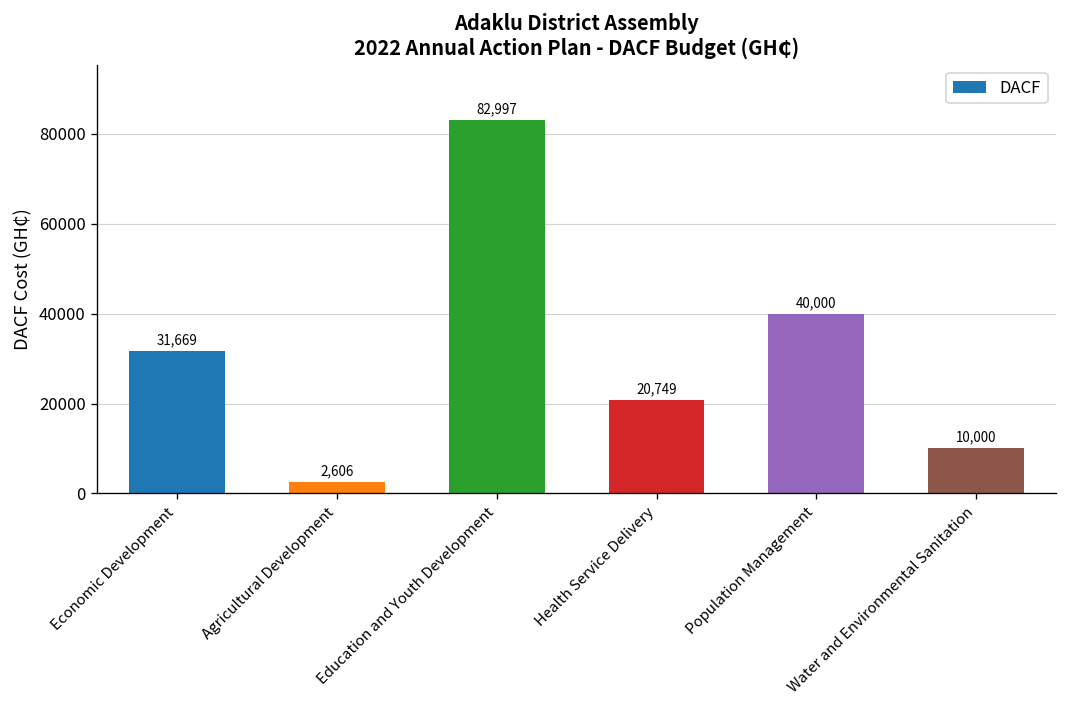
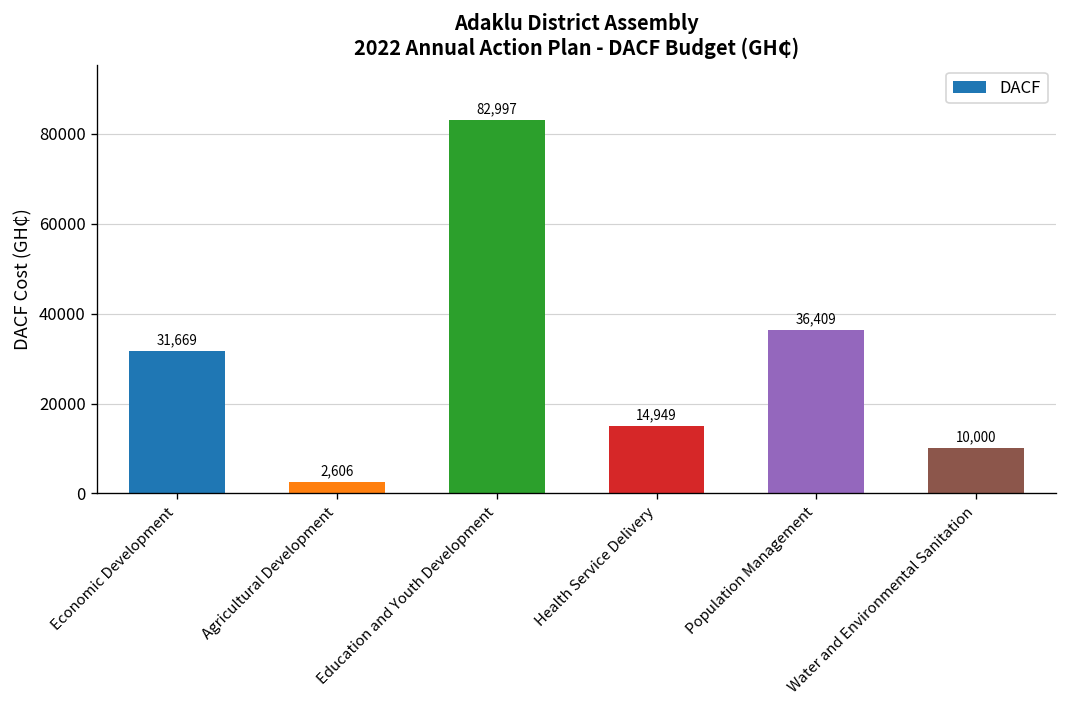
  {
    "Economic Development": "31,669",
    "Agricultural Development": "2,606",
    "Education and Youth Development": "82,997",
-   "Health Service Delivery": "20,749",
-   "Population Management": "40,000",
+   "Health Service Delivery": "14,949",
+   "Population Management": "36,409",
    "Water and Environmental Sanitation": "10,000"
  }
